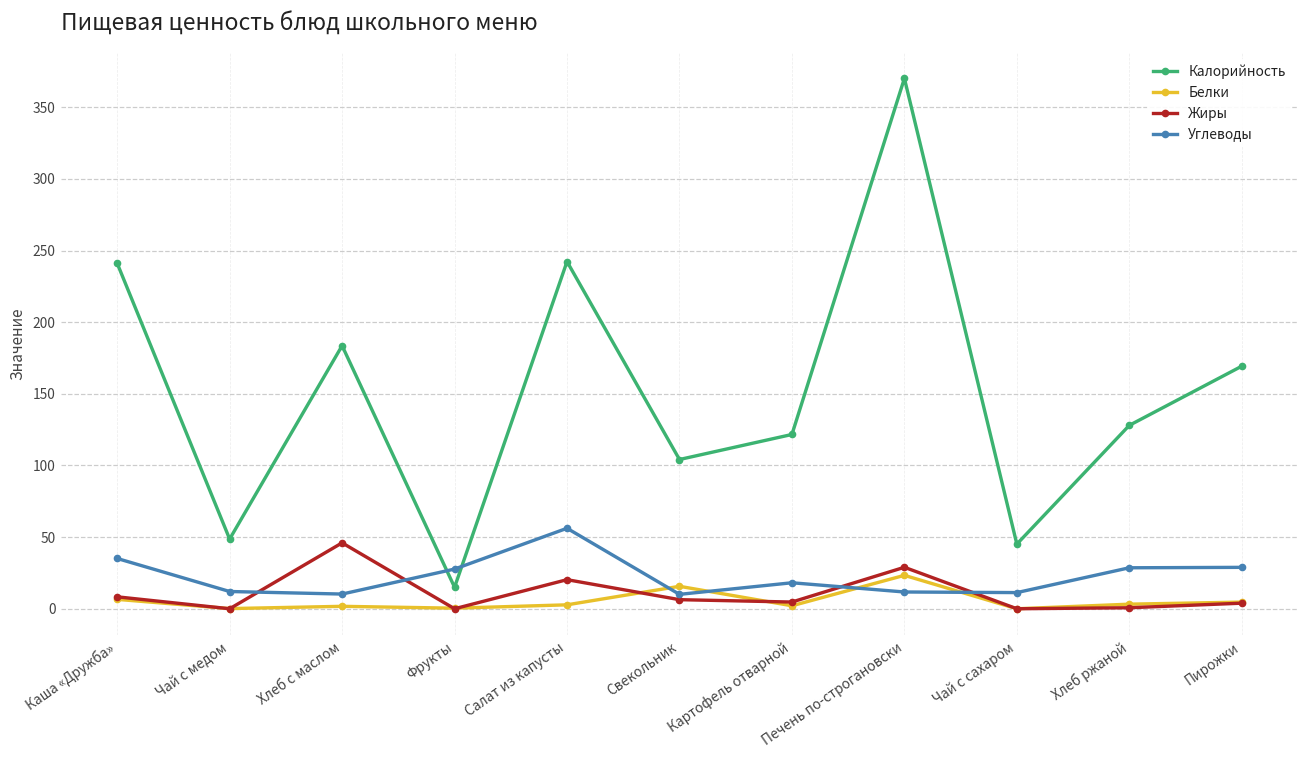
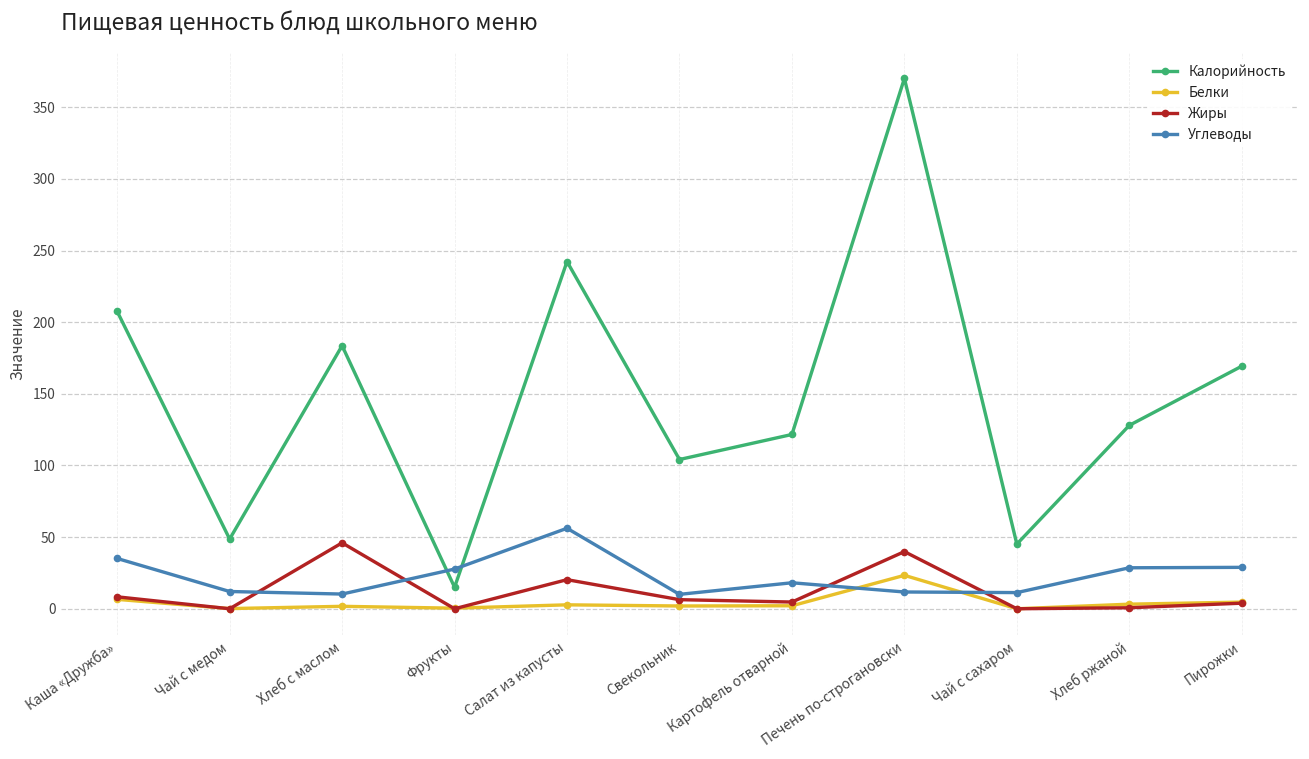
  {
    "Калорийность": {
-     "Каша «Дружба»": 241,
+     "Каша «Дружба»": 208,
      "Чай с медом": 49,
      "Хлеб с маслом": 184,
      "Фрукты": 15,
      "Салат из капусты": 242,
      "Свекольник": 104,
      "Картофель отварной": 122,
      "Печень по-строгановски": 370,
      "Чай с сахаром": 45,
      "Хлеб ржаной": 128,
      "Пирожки": 169
    },
    "Белки": {
      "Хлеб с маслом": 2,
      "Салат из капусты": 3,
-     "Свекольник": 16,
+     "Свекольник": 2,
      "Картофель отварной": 2,
      "Печень по-строгановски": 23,
      "Хлеб ржаной": 3
    },
    "Жиры": {
      "Хлеб с маслом": 46,
      "Салат из капусты": 20,
      "Свекольник": 6,
      "Картофель отварной": 5,
-     "Печень по-строгановски": 29,
+     "Печень по-строгановски": 40,
      "Хлеб ржаной": 1
    },
    "Углеводы": {
      "Каша «Дружба»": 35,
      "Чай с медом": 12,
      "Хлеб с маслом": 10,
      "Фрукты": 28,
      "Салат из капусты": 56,
      "Свекольник": 10,
      "Картофель отварной": 18,
      "Печень по-строгановски": 12,
      "Чай с сахаром": 11,
      "Хлеб ржаной": 29,
      "Пирожки": 29
    }
  }
